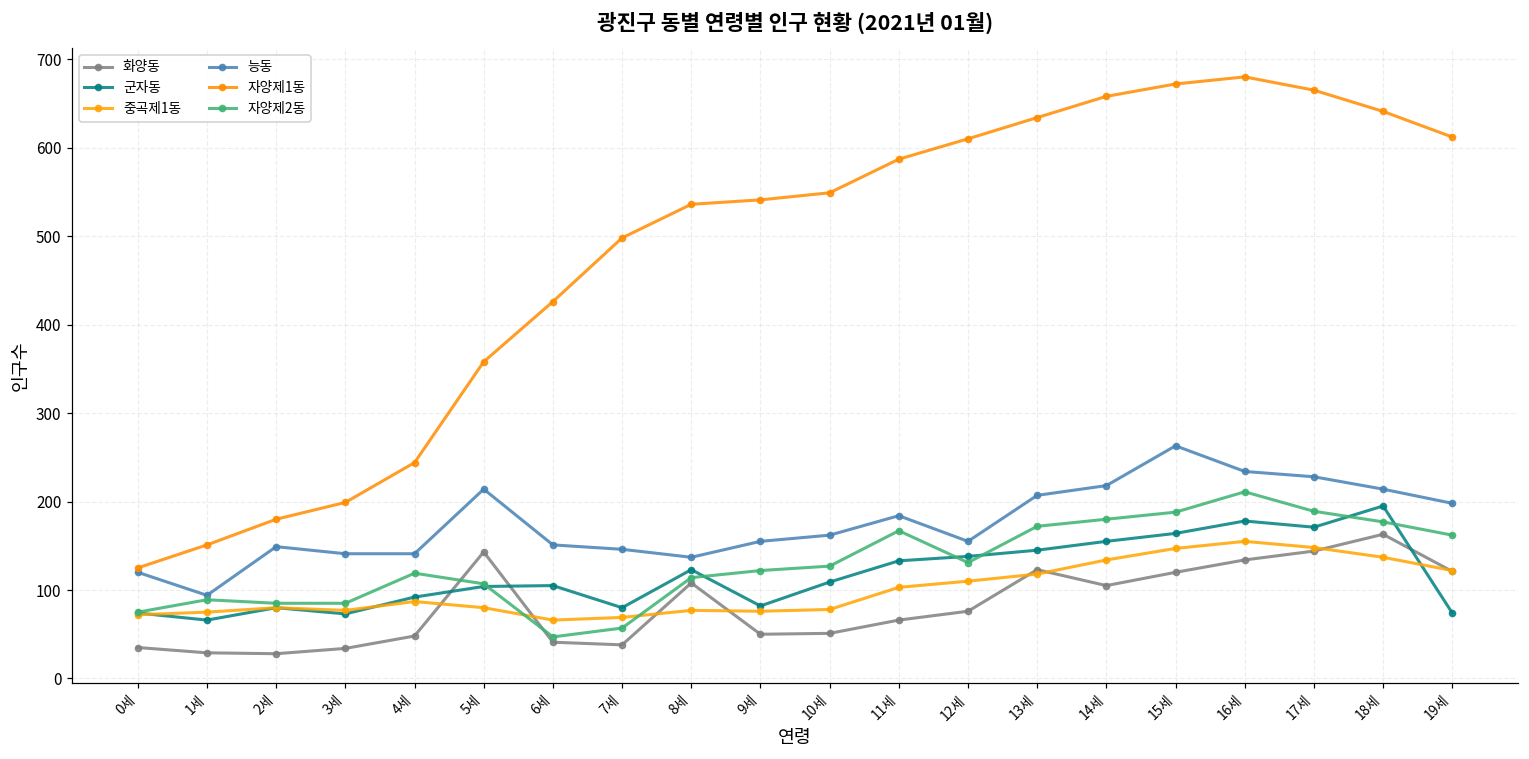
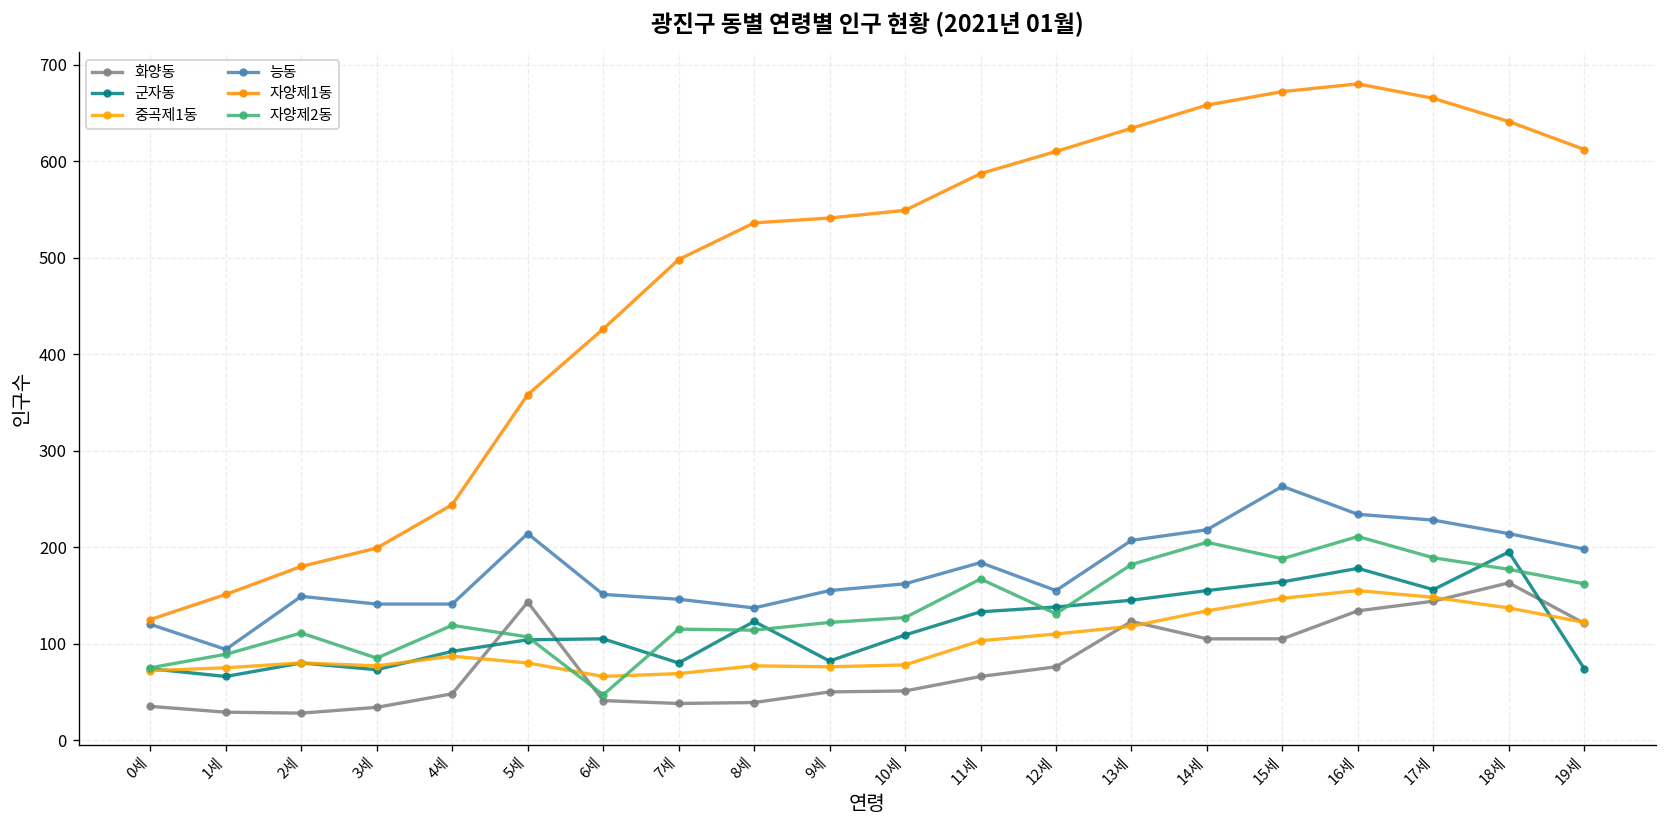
  {
    "화양동": {
      "0세": 40,
      "1세": 30,
      "2세": 30,
      "3세": 30,
      "4세": 50,
      "5세": 140,
      "6세": 40,
      "7세": 40,
-     "8세": 110,
+     "8세": 40,
      "9세": 50,
      "10세": 50,
      "11세": 70,
      "12세": 80,
      "13세": 120,
      "14세": 110,
-     "15세": 120,
+     "15세": 110,
      "16세": 130,
      "17세": 140,
      "18세": 160
    },
    "군자동": {
      "1세": 70,
      "3세": 70,
      "4세": 90,
      "6세": 110,
      "7세": 80,
      "8세": 120,
      "9세": 80,
      "10세": 110,
      "11세": 130,
      "12세": 140,
      "13세": 150,
      "14세": 160,
      "15세": 160,
      "16세": 180,
-     "17세": 170,
+     "17세": 160,
      "18세": 200,
      "19세": 70
    },
    "능동": {
      "0세": 120,
      "1세": 90,
      "2세": 150,
      "3세": 140,
      "4세": 140,
      "5세": 210,
      "6세": 150,
      "7세": 150,
      "8세": 140,
      "9세": 160,
      "10세": 160,
      "11세": 180,
      "12세": 160,
      "13세": 210,
      "14세": 220,
      "15세": 260,
      "16세": 230,
      "17세": 230,
      "18세": 210,
      "19세": 200
    },
    "자양제2동": {
      "1세": 90,
-     "2세": 90,
+     "2세": 110,
      "3세": 90,
      "4세": 120,
      "6세": 50,
-     "7세": 60,
+     "7세": 120,
      "8세": 110,
      "9세": 120,
      "10세": 130,
      "11세": 170,
      "12세": 130,
-     "13세": 170,
-     "14세": 180,
+     "13세": 180,
+     "14세": 210,
      "15세": 190,
      "16세": 210,
      "17세": 190,
      "18세": 180,
      "19세": 160
    }
  }
